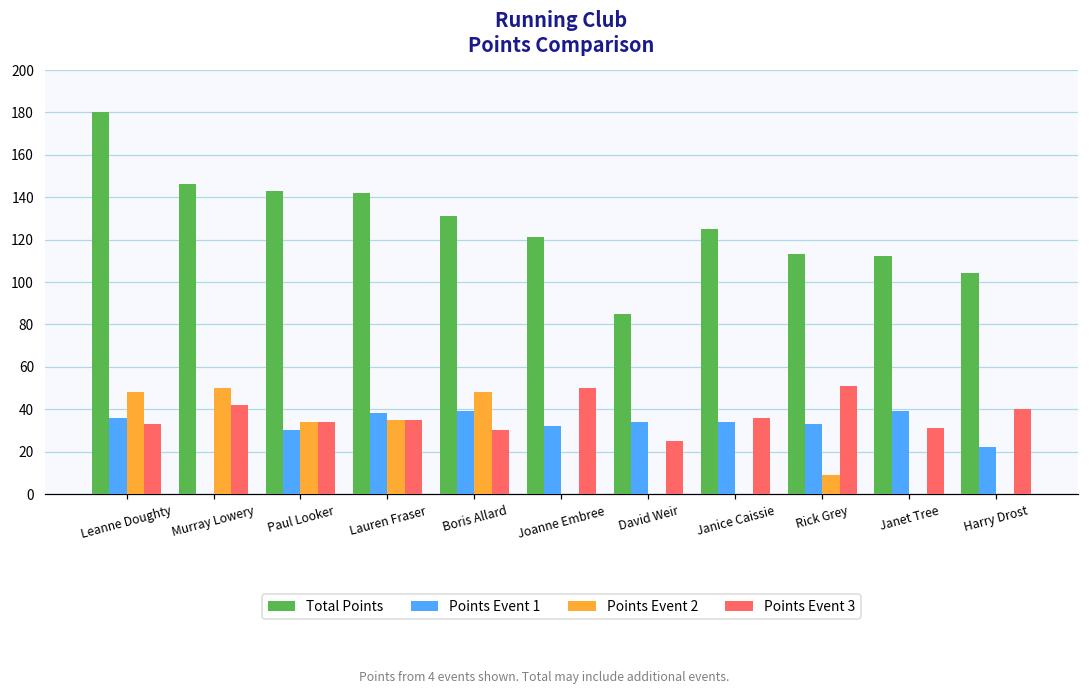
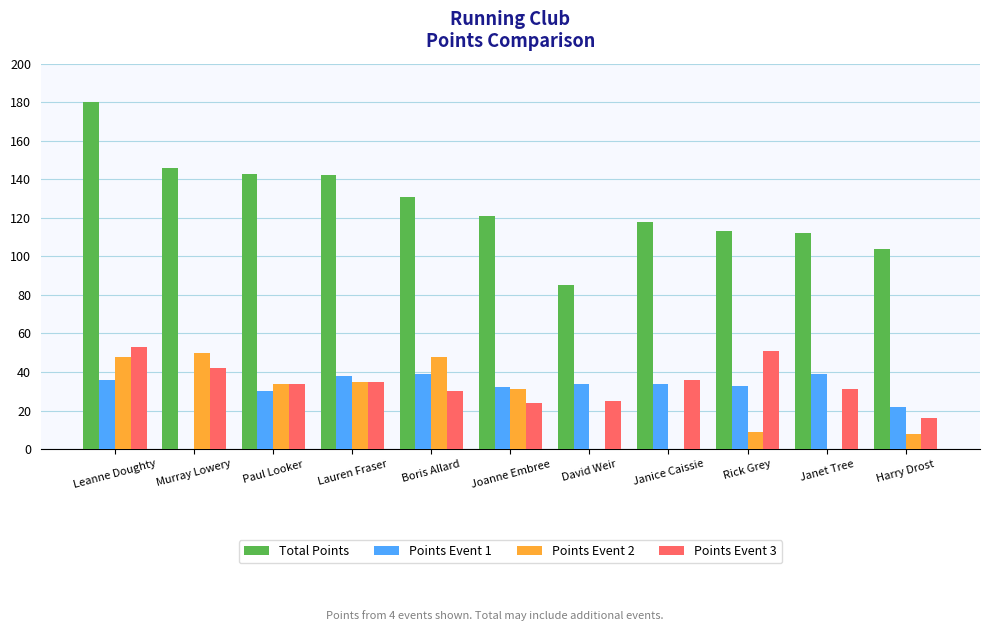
  {
    "Total Points": {
      "Leanne Doughty": 180,
      "Murray Lowery": 146,
      "Paul Looker": 143,
      "Lauren Fraser": 142,
      "Boris Allard": 131,
      "Joanne Embree": 121,
      "David Weir": 85,
-     "Janice Caissie": 125,
+     "Janice Caissie": 118,
      "Rick Grey": 113,
      "Janet Tree": 112,
      "Harry Drost": 104
    },
    "Points Event 1": {
      "Leanne Doughty": 36,
      "Murray Lowery": 0,
      "Paul Looker": 30,
      "Lauren Fraser": 38,
      "Boris Allard": 39,
      "Joanne Embree": 32,
      "David Weir": 34,
      "Janice Caissie": 34,
      "Rick Grey": 33,
      "Janet Tree": 39,
      "Harry Drost": 22
    },
    "Points Event 2": {
      "Leanne Doughty": 48,
      "Murray Lowery": 50,
      "Paul Looker": 34,
      "Lauren Fraser": 35,
      "Boris Allard": 48,
-     "Joanne Embree": 0,
+     "Joanne Embree": 31,
      "David Weir": 0,
      "Janice Caissie": 0,
      "Rick Grey": 9,
      "Janet Tree": 0,
-     "Harry Drost": 0
+     "Harry Drost": 8
    },
    "Points Event 3": {
-     "Leanne Doughty": 33,
+     "Leanne Doughty": 53,
      "Murray Lowery": 42,
      "Paul Looker": 34,
      "Lauren Fraser": 35,
      "Boris Allard": 30,
-     "Joanne Embree": 50,
+     "Joanne Embree": 24,
      "David Weir": 25,
      "Janice Caissie": 36,
      "Rick Grey": 51,
      "Janet Tree": 31,
-     "Harry Drost": 40
+     "Harry Drost": 16
    }
  }
